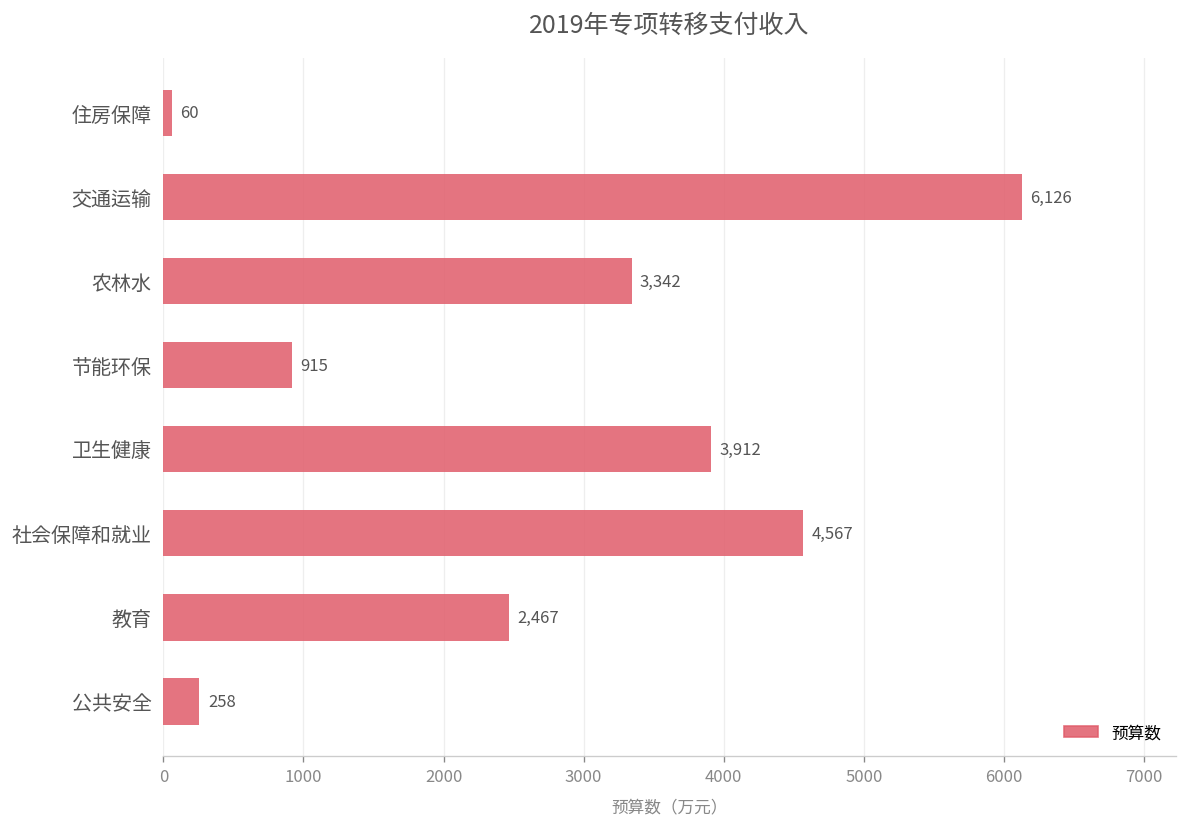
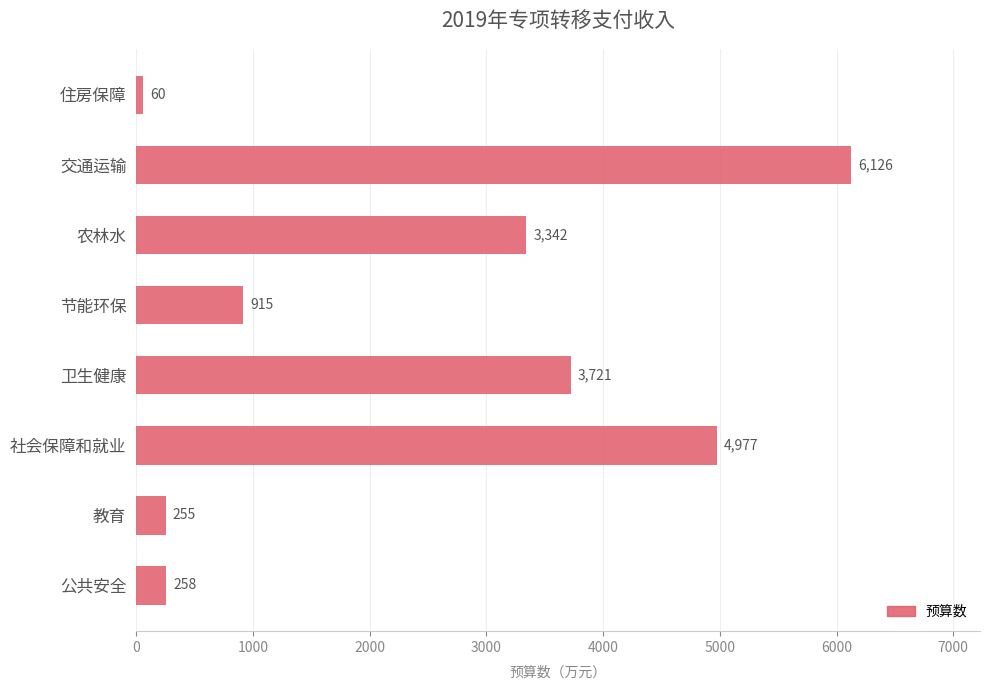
  {
    "住房保障": "60",
    "交通运输": "6,126",
    "农林水": "3,342",
    "节能环保": "915",
-   "卫生健康": "3,912",
-   "社会保障和就业": "4,567",
-   "教育": "2,467",
+   "卫生健康": "3,721",
+   "社会保障和就业": "4,977",
+   "教育": "255",
    "公共安全": "258"
  }
